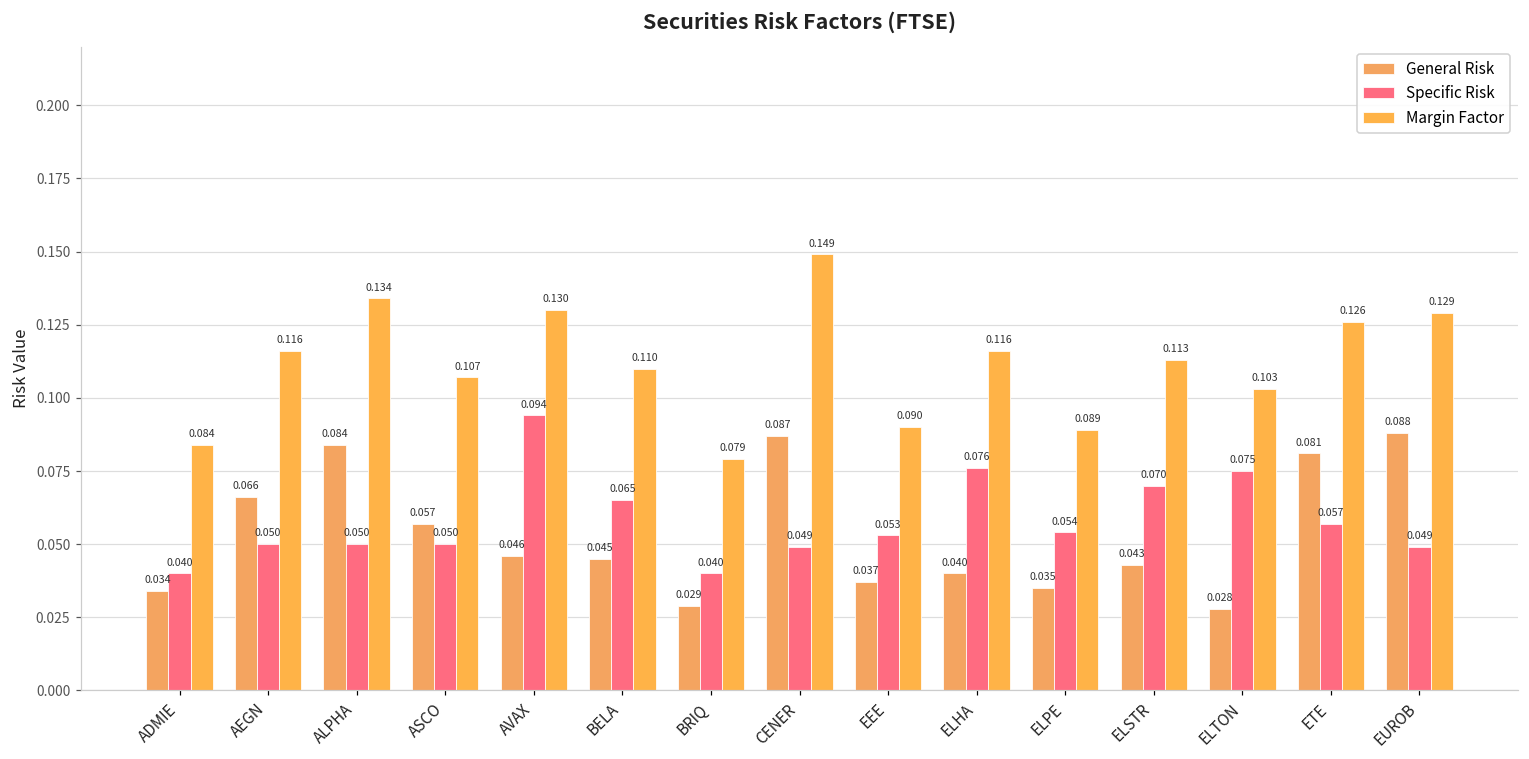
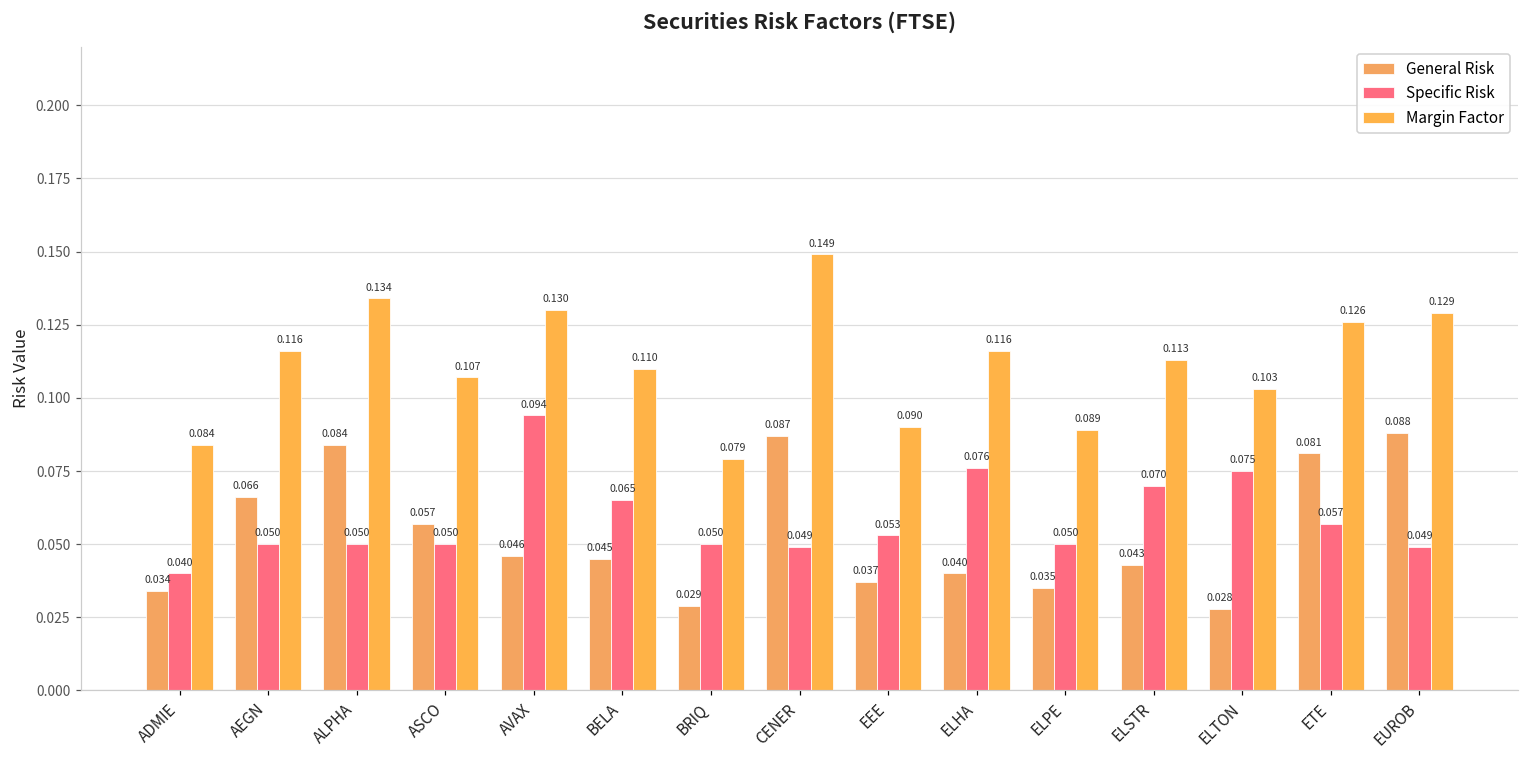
  {
    "Specific Risk": {
      "ADMIE": 0.040,
      "AEGN": 0.050,
      "ALPHA": 0.050,
      "ASCO": 0.050,
      "AVAX": 0.094,
      "BELA": 0.065,
-     "BRIQ": 0.040,
+     "BRIQ": 0.050,
      "CENER": 0.049,
      "EEE": 0.053,
      "ELHA": 0.076,
-     "ELPE": 0.054,
+     "ELPE": 0.050,
      "ELSTR": 0.070,
      "ELTON": 0.075,
      "ETE": 0.057,
      "EUROB": 0.049
    }
  }
